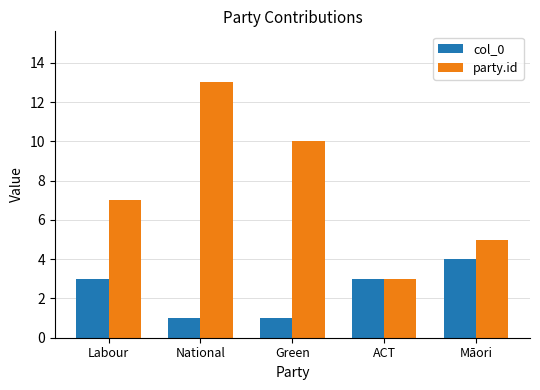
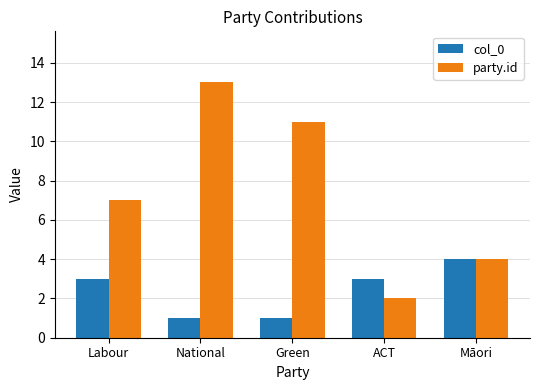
  {
    "col_0": {
      "Labour": 3,
      "National": 1,
      "Green": 1,
      "ACT": 3,
      "Māori": 4
    },
    "party.id": {
      "Labour": 7,
      "National": 13,
-     "Green": 10,
-     "ACT": 3,
-     "Māori": 5
+     "Green": 11,
+     "ACT": 2,
+     "Māori": 4
    }
  }
